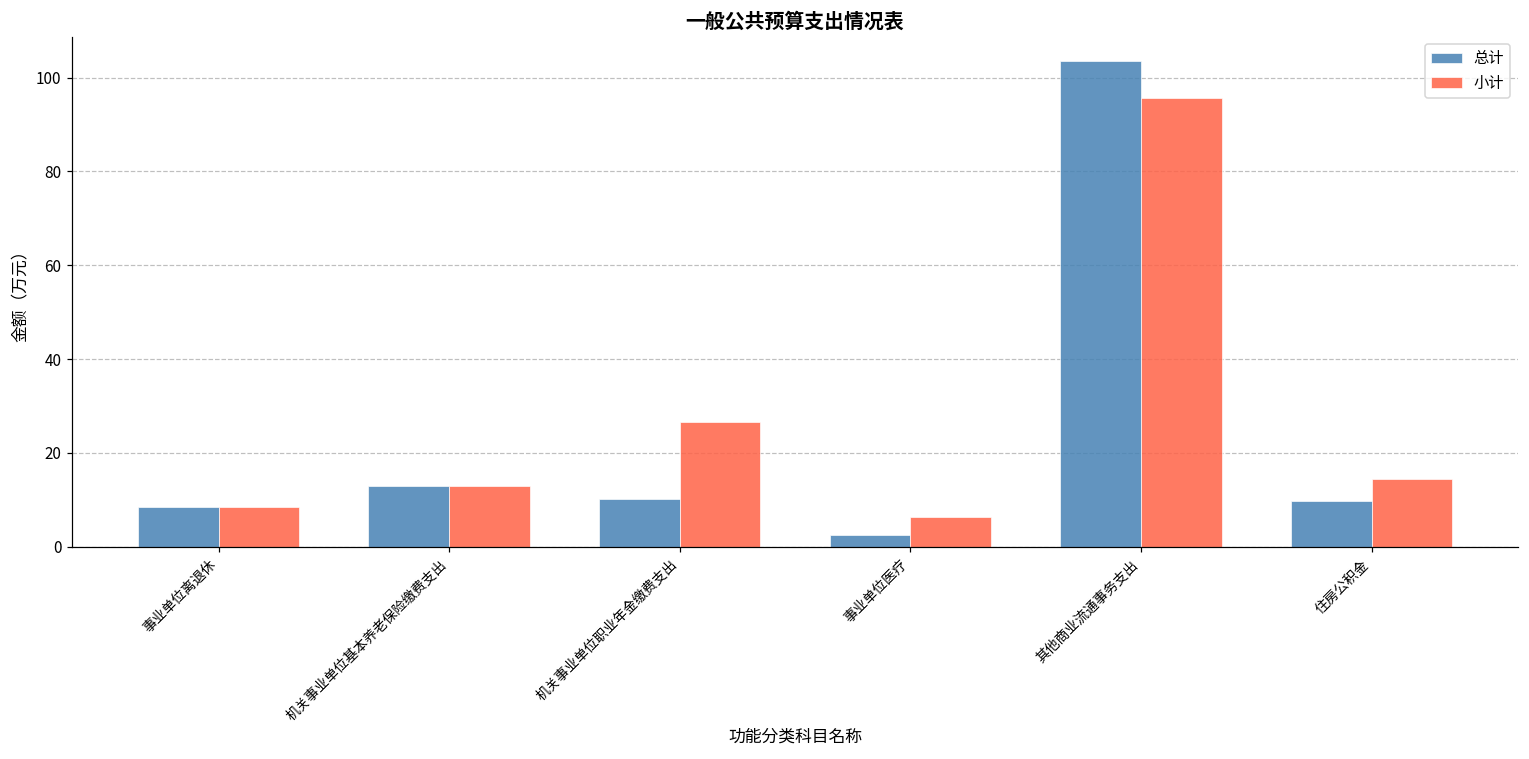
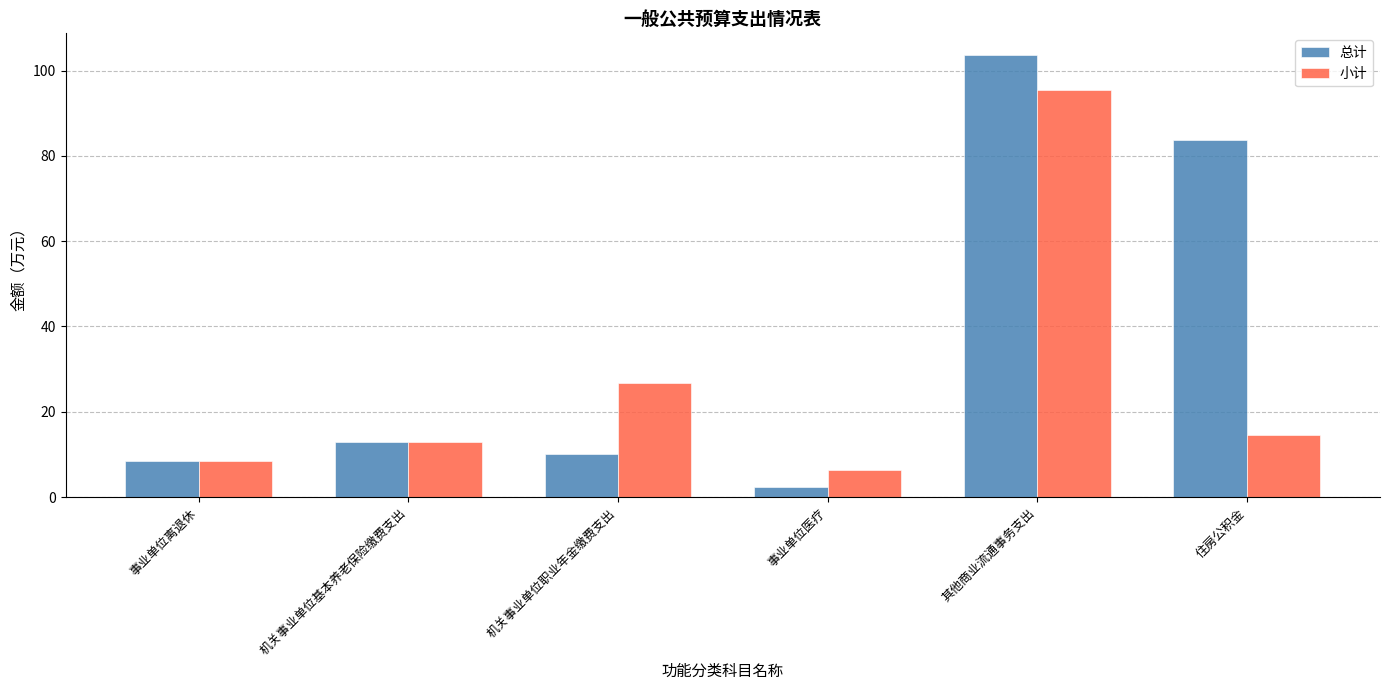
  {
    "总计": {
      "事业单位离退休": 8,
      "机关事业单位基本养老保险缴费支出": 13,
      "机关事业单位职业年金缴费支出": 10,
      "事业单位医疗": 2,
      "其他商业流通事务支出": 104,
-     "住房公积金": 10
+     "住房公积金": 84
    },
    "小计": {
      "事业单位离退休": 8,
      "机关事业单位基本养老保险缴费支出": 13,
      "机关事业单位职业年金缴费支出": 27,
      "事业单位医疗": 6,
      "其他商业流通事务支出": 96,
      "住房公积金": 14
    }
  }
